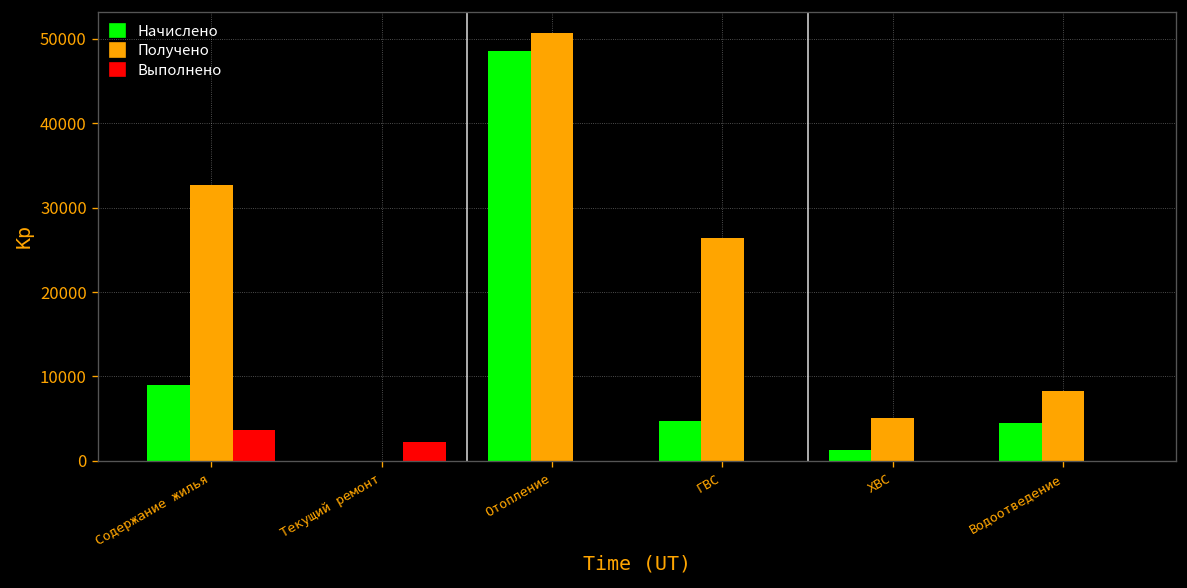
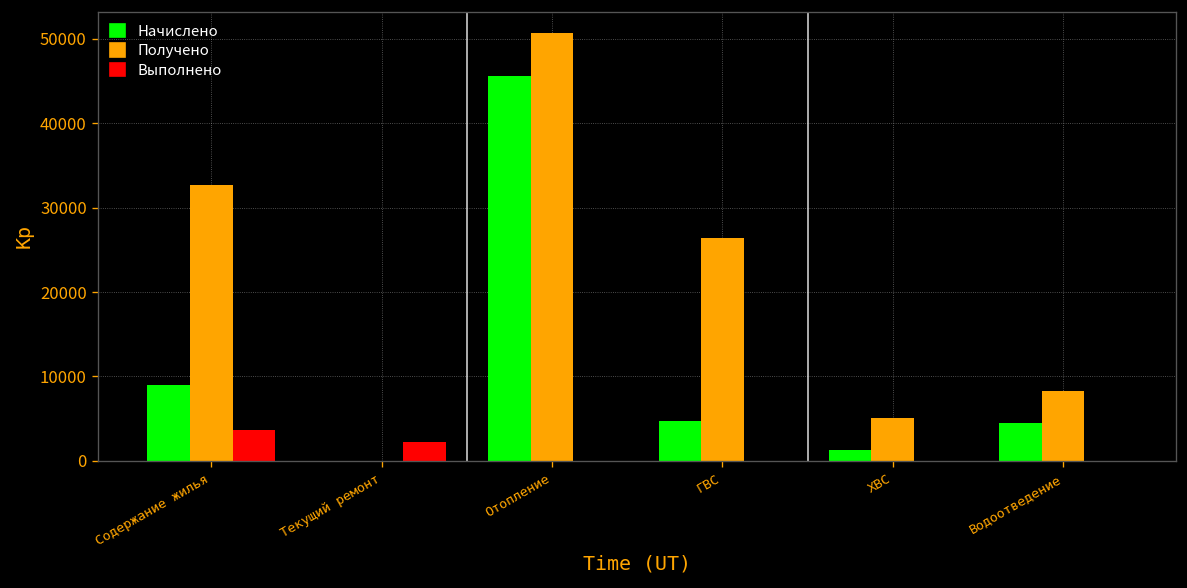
  {
    "Начислено": {
      "Содержание жилья": 9000,
      "Текущий ремонт": 0,
-     "Отопление": 49000,
+     "Отопление": 46000,
      "ГВС": 5000,
      "ХВС": 1000,
      "Водоотведение": 5000
    },
    "Получено": {
      "Содержание жилья": 33000,
      "Текущий ремонт": 0,
      "Отопление": 51000,
      "ГВС": 26000,
      "ХВС": 5000,
      "Водоотведение": 8000
    },
    "Выполнено": {
      "Содержание жилья": 4000,
      "Текущий ремонт": 2000,
      "Отопление": 0,
      "ГВС": 0,
      "ХВС": 0,
      "Водоотведение": 0
    }
  }
